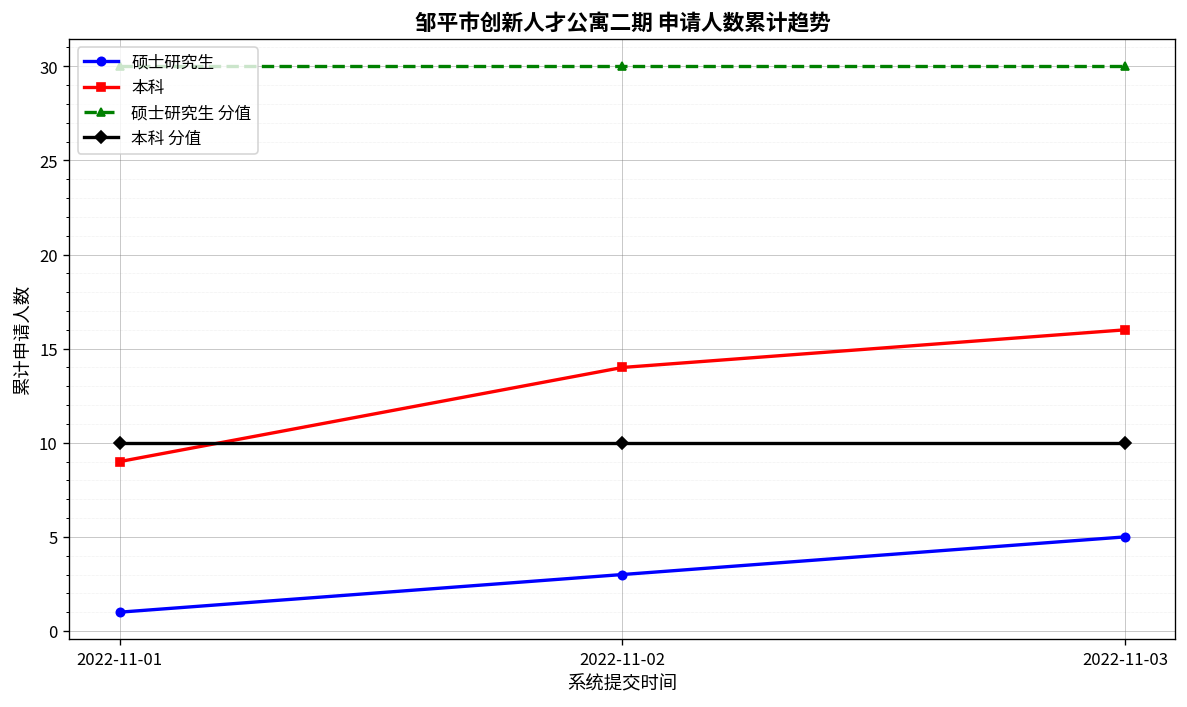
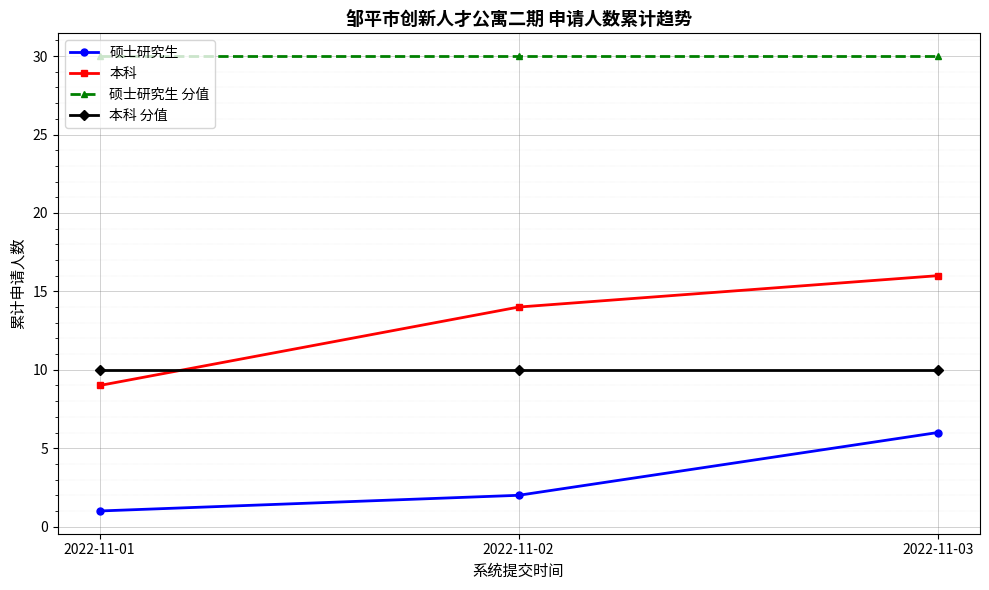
  {
    "硕士研究生": {
      "2022-11-01": 1,
-     "2022-11-02": 3,
-     "2022-11-03": 5
+     "2022-11-02": 2,
+     "2022-11-03": 6
    },
    "本科": {
      "2022-11-01": 9,
      "2022-11-02": 14,
      "2022-11-03": 16
    },
    "硕士研究生 分值": {
      "2022-11-02": 30,
      "2022-11-03": 30
    },
    "本科 分值": {
      "2022-11-01": 10,
      "2022-11-02": 10,
      "2022-11-03": 10
    }
  }
